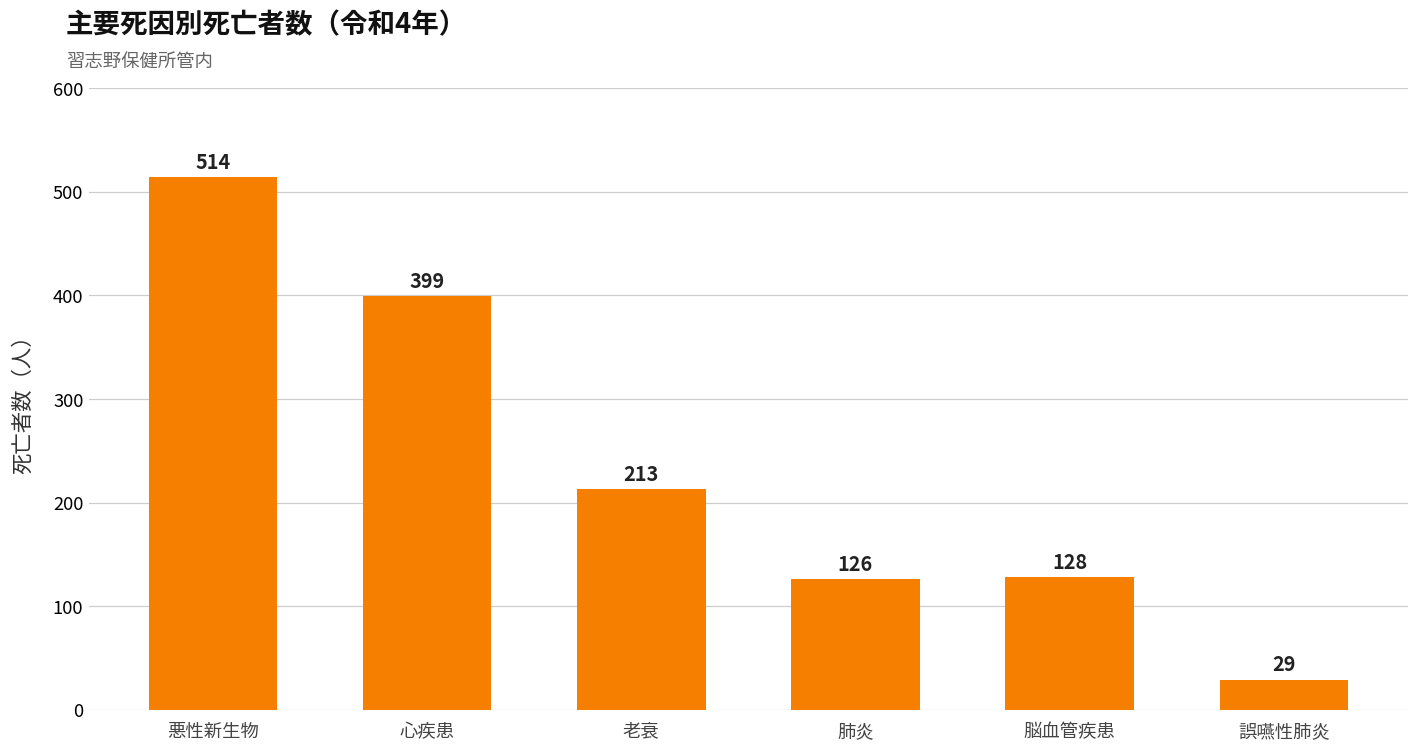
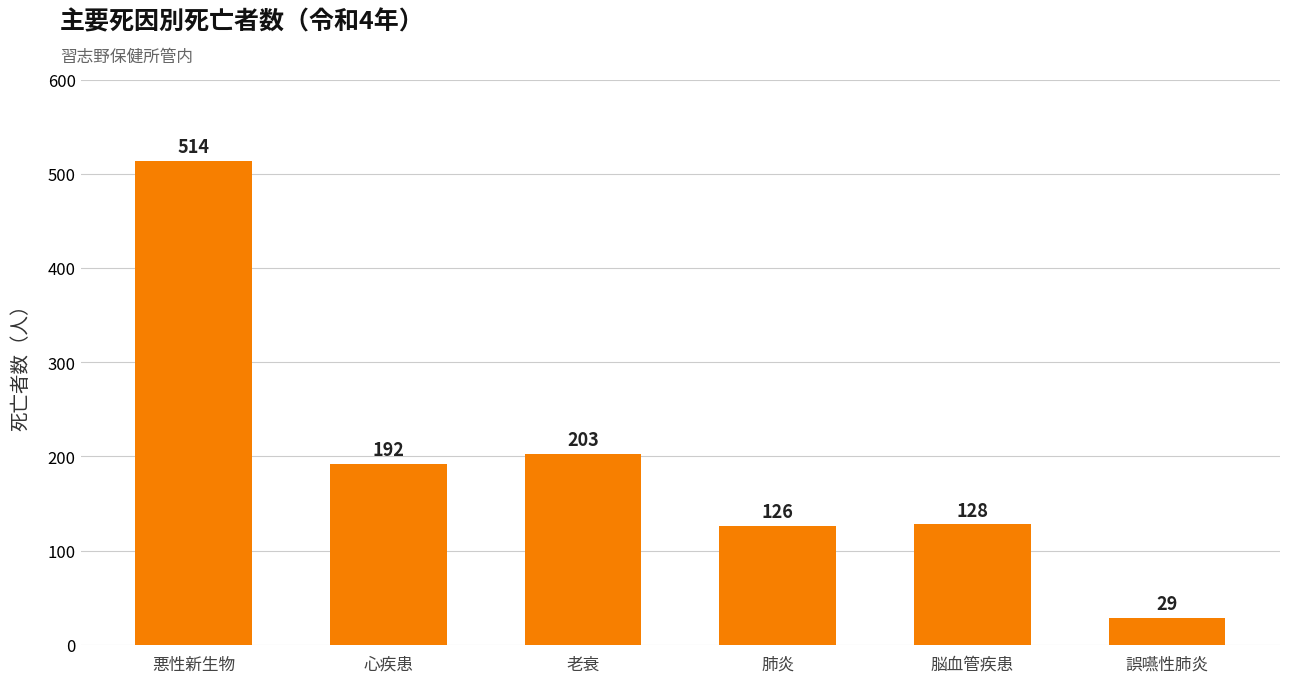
  {
    "悪性新生物": 514,
-   "心疾患": 399,
-   "老衰": 213,
+   "心疾患": 192,
+   "老衰": 203,
    "肺炎": 126,
    "脳血管疾患": 128,
    "誤嚥性肺炎": 29
  }
